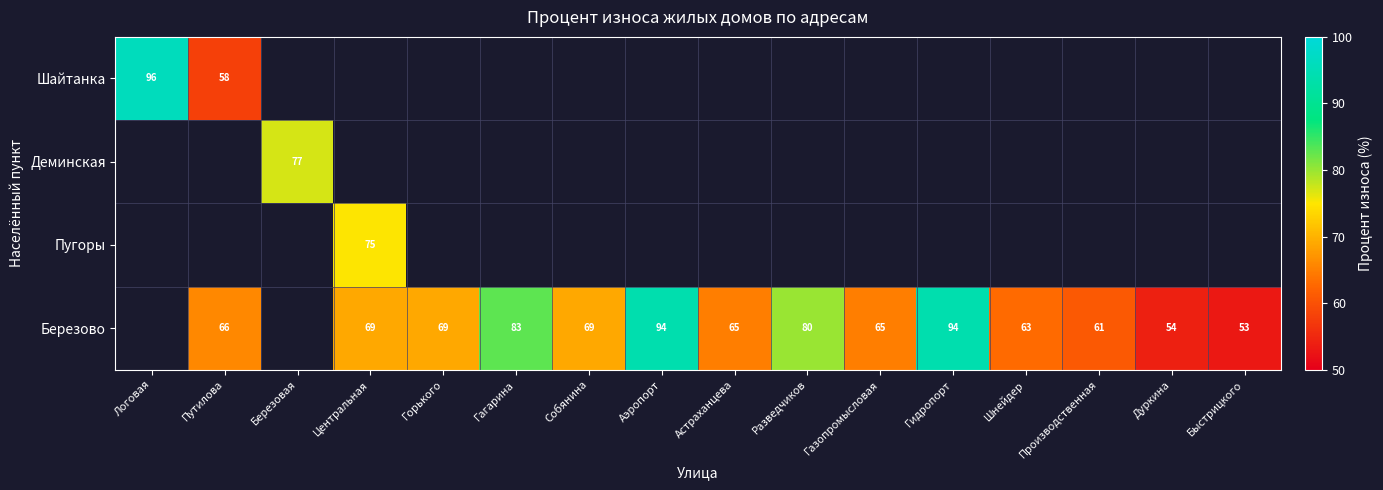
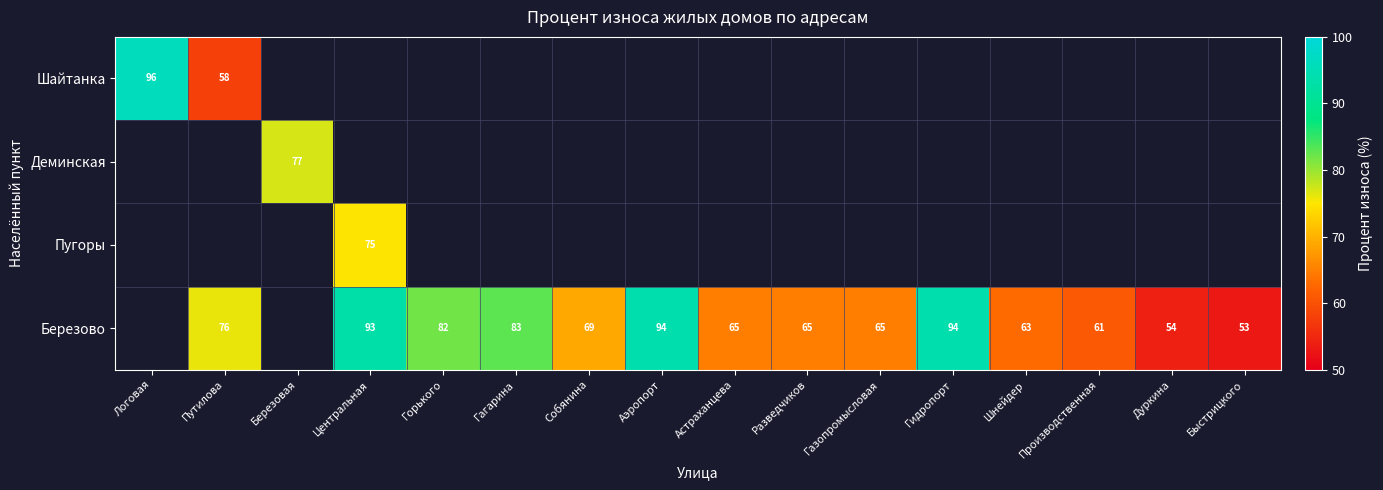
  {
    "Шайтанка": {
      "Логовая": 96,
      "Путилова": 58
    },
    "Деминская": {
      "Березовая": 77
    },
    "Пугоры": {
      "Центральная": 75
    },
    "Березово": {
-     "Путилова": 66,
-     "Центральная": 69,
-     "Горького": 69,
+     "Путилова": 76,
+     "Центральная": 93,
+     "Горького": 82,
      "Гагарина": 83,
      "Собянина": 69,
      "Аэропорт": 94,
      "Астраханцева": 65,
-     "Разведчиков": 80,
+     "Разведчиков": 65,
      "Газопромысловая": 65,
      "Гидропорт": 94,
      "Шнейдер": 63,
      "Производственная": 61,
      "Дуркина": 54,
      "Быстрицкого": 53
    }
  }
